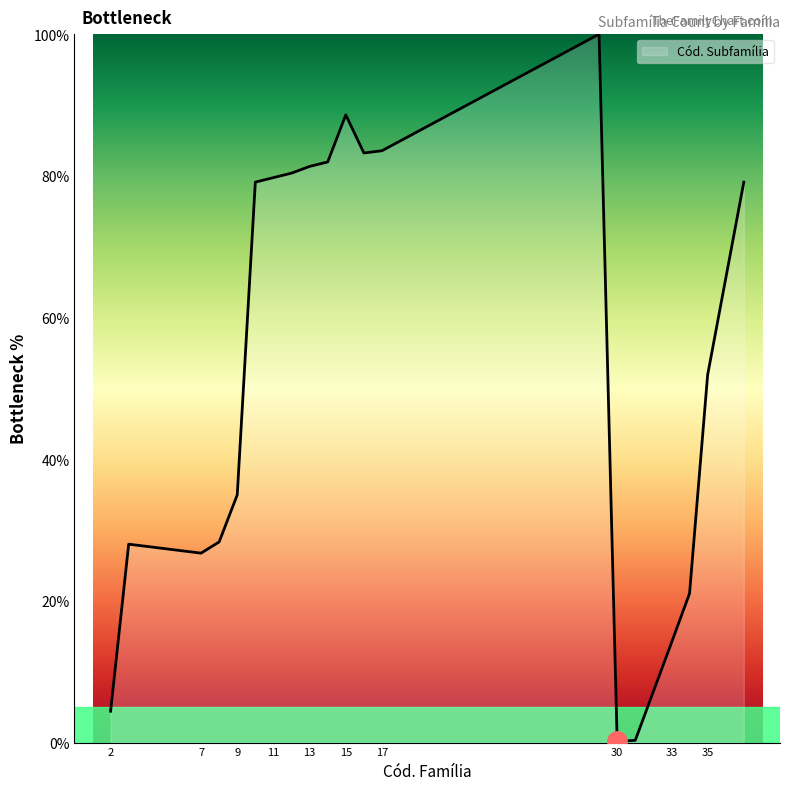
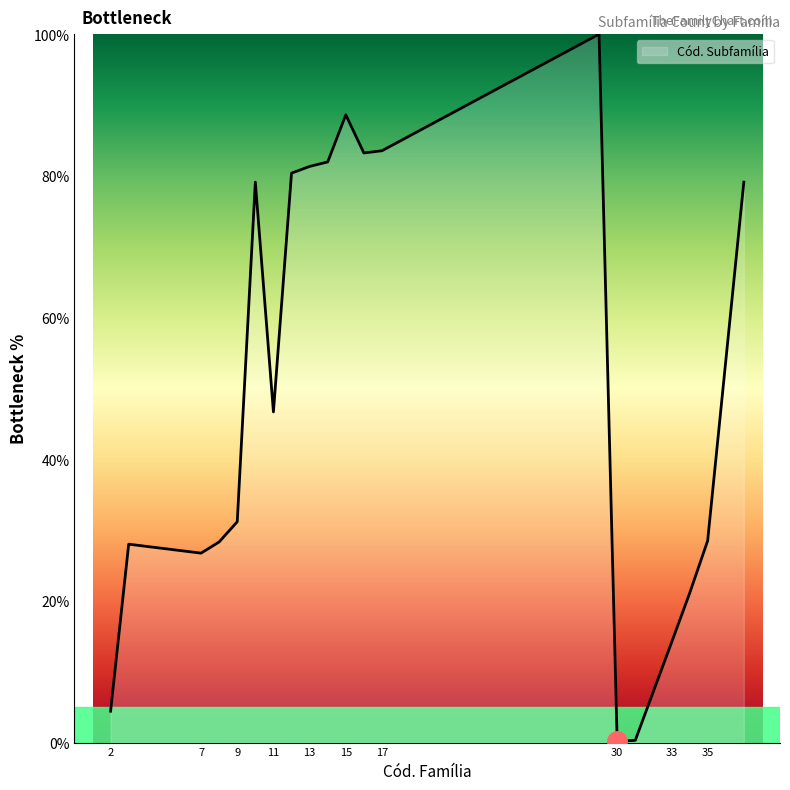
  {
    "Cód. Subfamília": {
      "7": "27%",
-     "9": "35%",
-     "11": "80%",
+     "9": "31%",
+     "11": "47%",
      "13": "81%",
      "15": "89%",
      "17": "84%",
      "33": "14%",
-     "35": "52%"
+     "35": "28%"
    }
  }
